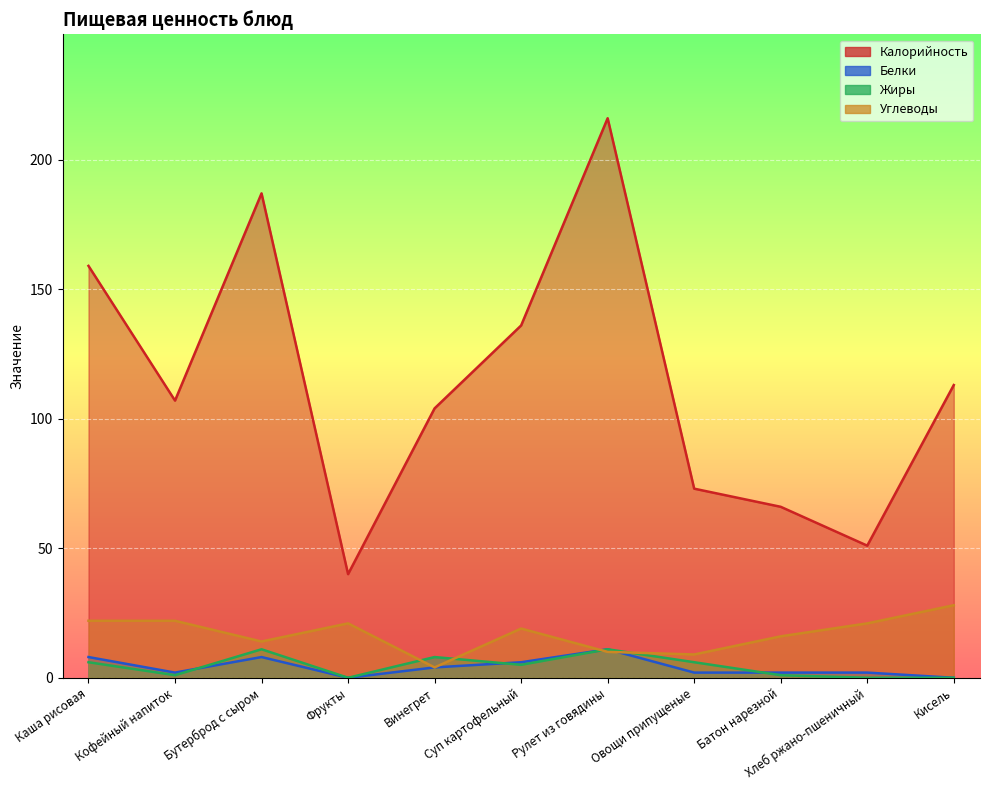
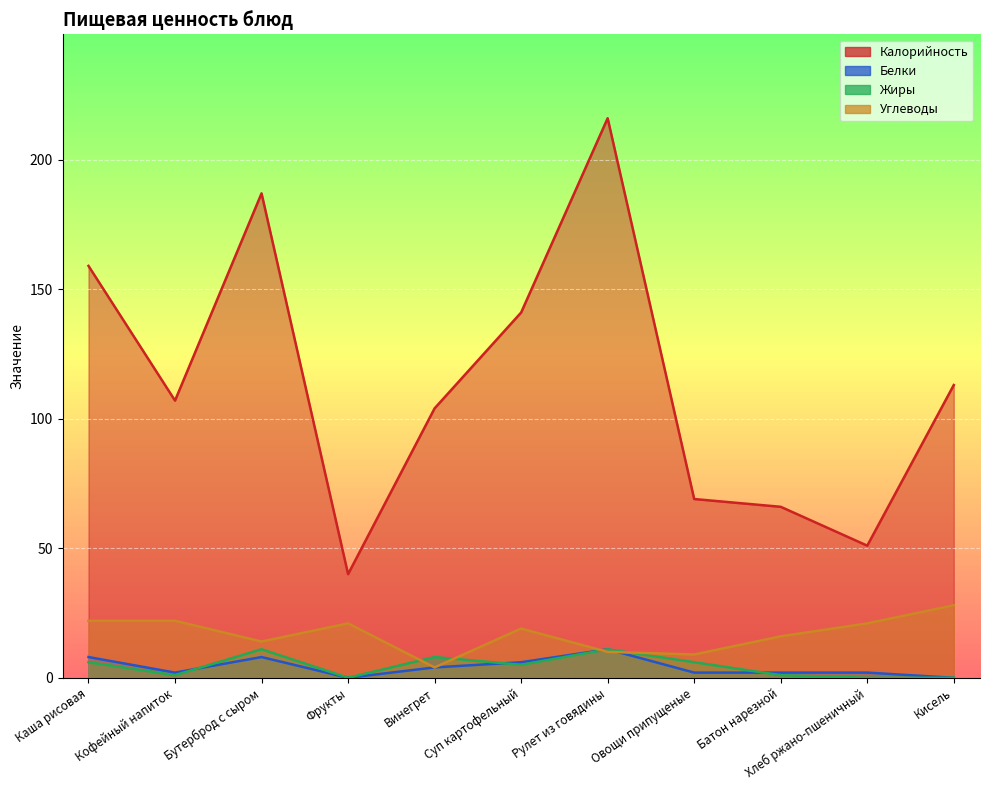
  {
    "Калорийность": {
      "Каша рисовая": 159,
      "Кофейный напиток": 107,
      "Бутерброд с сыром": 187,
      "Фрукты": 40,
      "Винегрет": 104,
-     "Суп картофельный": 136,
+     "Суп картофельный": 141,
      "Рулет из говядины": 216,
-     "Овощи припущеные": 73,
+     "Овощи припущеные": 69,
      "Батон нарезной": 66,
      "Хлеб ржано-пшеничный": 51,
      "Кисель": 113
    },
    "Белки": {
      "Каша рисовая": 8,
      "Кофейный напиток": 2,
      "Бутерброд с сыром": 8,
      "Суп картофельный": 6,
      "Овощи припущеные": 2,
      "Батон нарезной": 2,
      "Хлеб ржано-пшеничный": 2
    },
    "Жиры": {
      "Каша рисовая": 6,
      "Кофейный напиток": 1,
      "Бутерброд с сыром": 11,
      "Винегрет": 8,
      "Суп картофельный": 5,
      "Овощи припущеные": 6,
      "Батон нарезной": 1,
      "Хлеб ржано-пшеничный": 0
    },
    "Углеводы": {
      "Каша рисовая": 22,
      "Кофейный напиток": 22,
      "Бутерброд с сыром": 14,
      "Фрукты": 21,
      "Суп картофельный": 19,
      "Рулет из говядины": 10,
      "Овощи припущеные": 9,
      "Батон нарезной": 16,
      "Хлеб ржано-пшеничный": 21,
      "Кисель": 28
    }
  }
